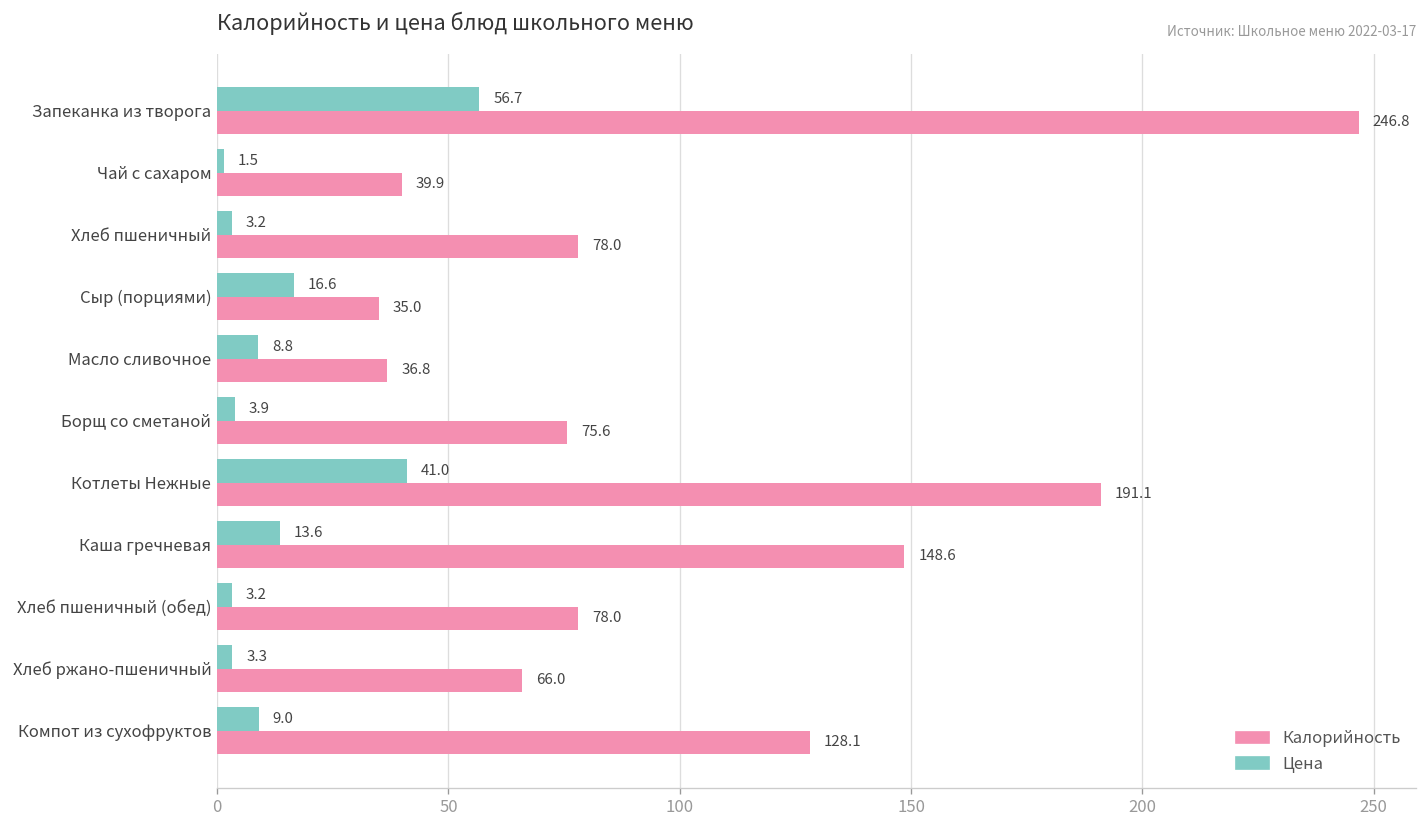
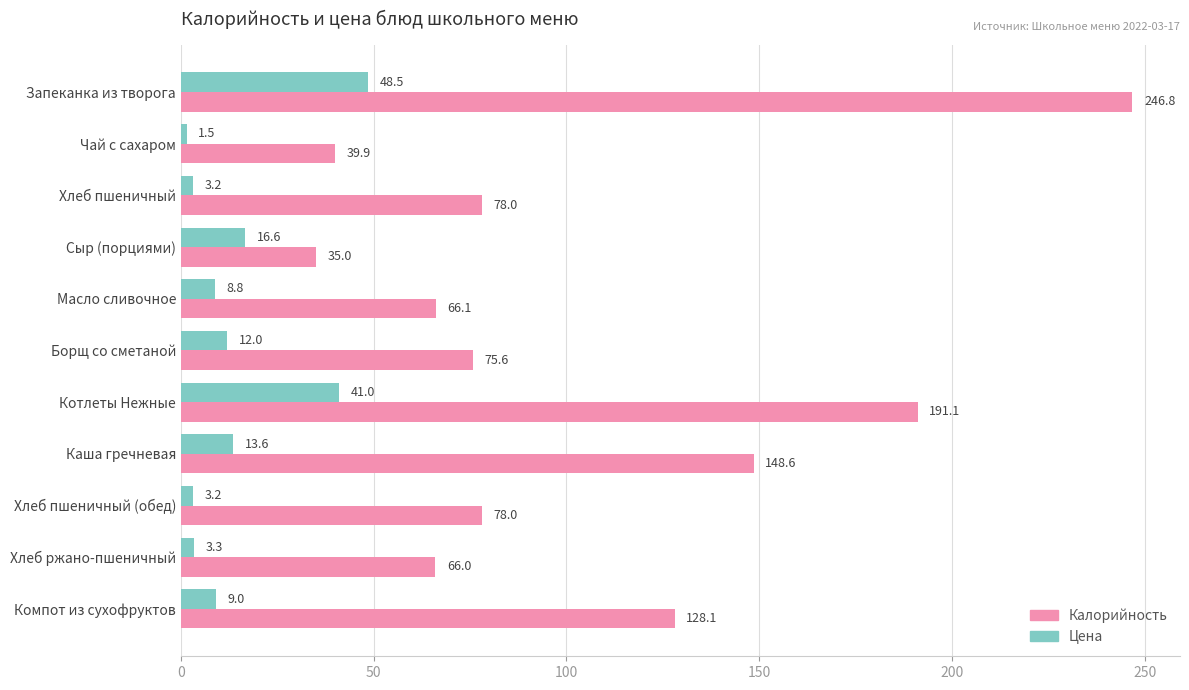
  {
    "Калорийность": {
      "Запеканка из творога": 246.8,
      "Чай с сахаром": 39.9,
      "Хлеб пшеничный": 78.0,
      "Сыр (порциями)": 35.0,
-     "Масло сливочное": 36.8,
+     "Масло сливочное": 66.1,
      "Борщ со сметаной": 75.6,
      "Котлеты Нежные": 191.1,
      "Каша гречневая": 148.6,
      "Хлеб пшеничный (обед)": 78.0,
      "Хлеб ржано-пшеничный": 66.0,
      "Компот из сухофруктов": 128.1
    },
    "Цена": {
-     "Запеканка из творога": 56.7,
+     "Запеканка из творога": 48.5,
      "Чай с сахаром": 1.5,
      "Хлеб пшеничный": 3.2,
      "Сыр (порциями)": 16.6,
      "Масло сливочное": 8.8,
-     "Борщ со сметаной": 3.9,
+     "Борщ со сметаной": 12.0,
      "Котлеты Нежные": 41.0,
      "Каша гречневая": 13.6,
      "Хлеб пшеничный (обед)": 3.2,
      "Хлеб ржано-пшеничный": 3.3,
      "Компот из сухофруктов": 9.0
    }
  }
